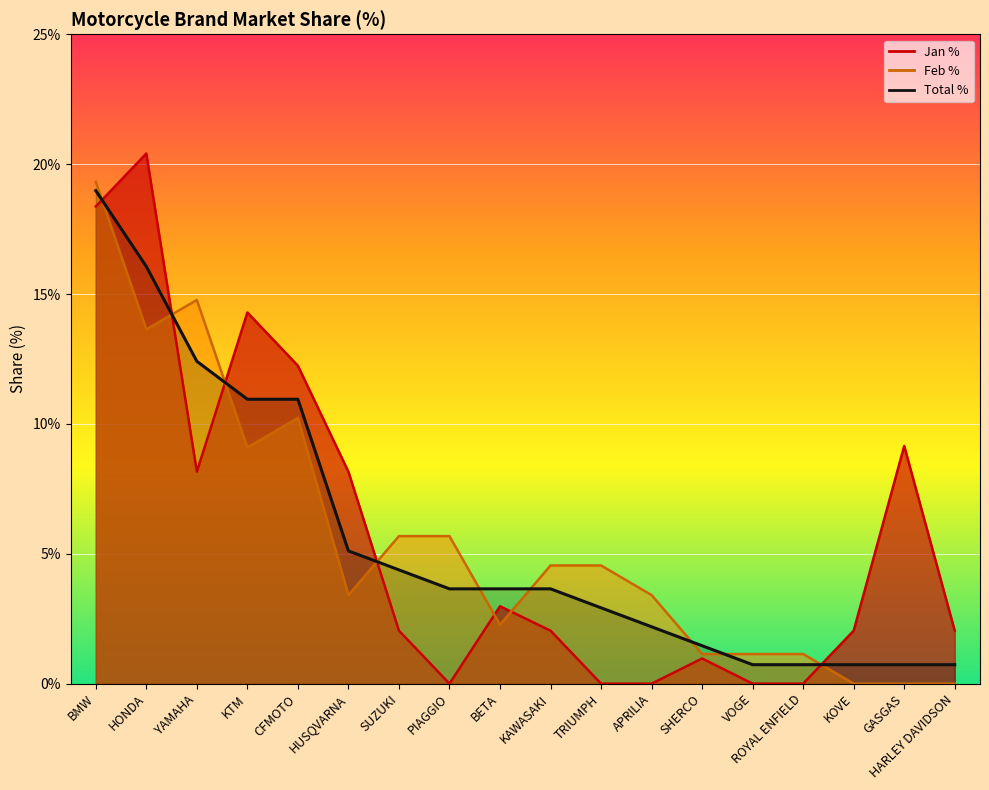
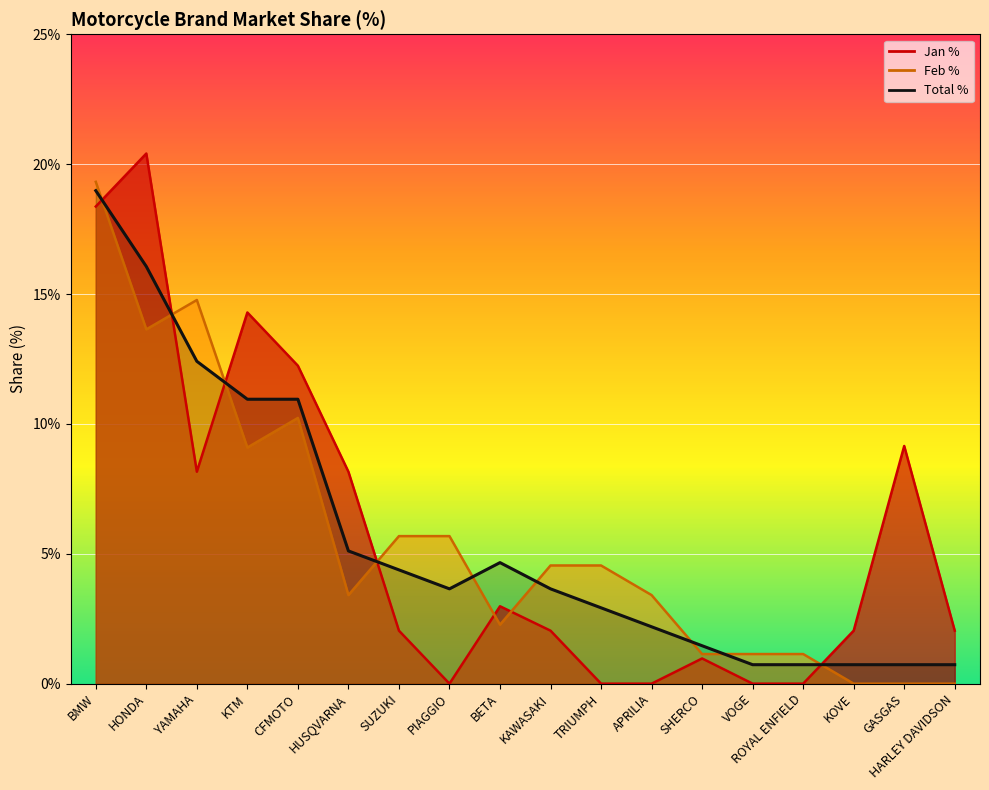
  {
    "Jan %": {
      "BMW": "18.4%",
      "HONDA": "20.4%",
      "YAMAHA": "8.2%",
      "KTM": "14.3%",
      "CFMOTO": "12.2%",
      "HUSQVARNA": "8.2%",
      "SUZUKI": "2.0%",
      "PIAGGIO": "0.0%",
      "BETA": "3.0%",
      "KAWASAKI": "2.0%",
      "TRIUMPH": "0.0%",
      "APRILIA": "0.0%",
      "SHERCO": "1.0%",
      "VOGE": "0.0%",
      "ROYAL ENFIELD": "0.0%",
      "KOVE": "2.0%",
      "GASGAS": "9.2%",
      "HARLEY DAVIDSON": "2.0%"
    },
    "Total %": {
      "BMW": "19.0%",
      "HONDA": "16.1%",
      "YAMAHA": "12.4%",
      "KTM": "11.0%",
      "CFMOTO": "11.0%",
      "HUSQVARNA": "5.1%",
      "SUZUKI": "4.4%",
      "PIAGGIO": "3.7%",
-     "BETA": "3.7%",
+     "BETA": "4.7%",
      "KAWASAKI": "3.7%",
      "TRIUMPH": "2.9%",
      "APRILIA": "2.2%",
      "SHERCO": "1.5%",
      "VOGE": "0.7%",
      "ROYAL ENFIELD": "0.7%",
      "KOVE": "0.7%",
      "GASGAS": "0.7%",
      "HARLEY DAVIDSON": "0.7%"
    }
  }
